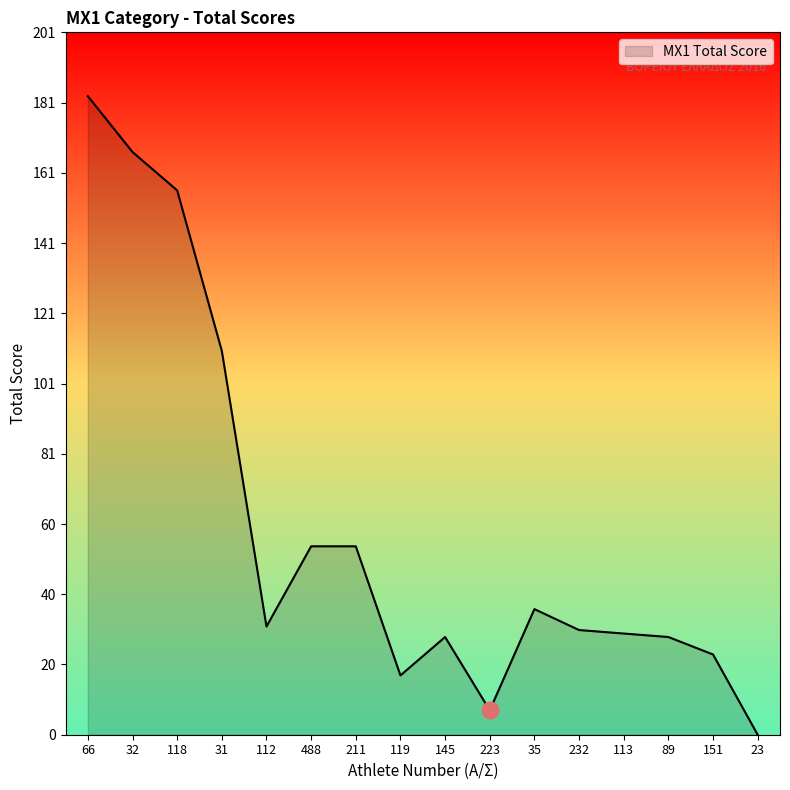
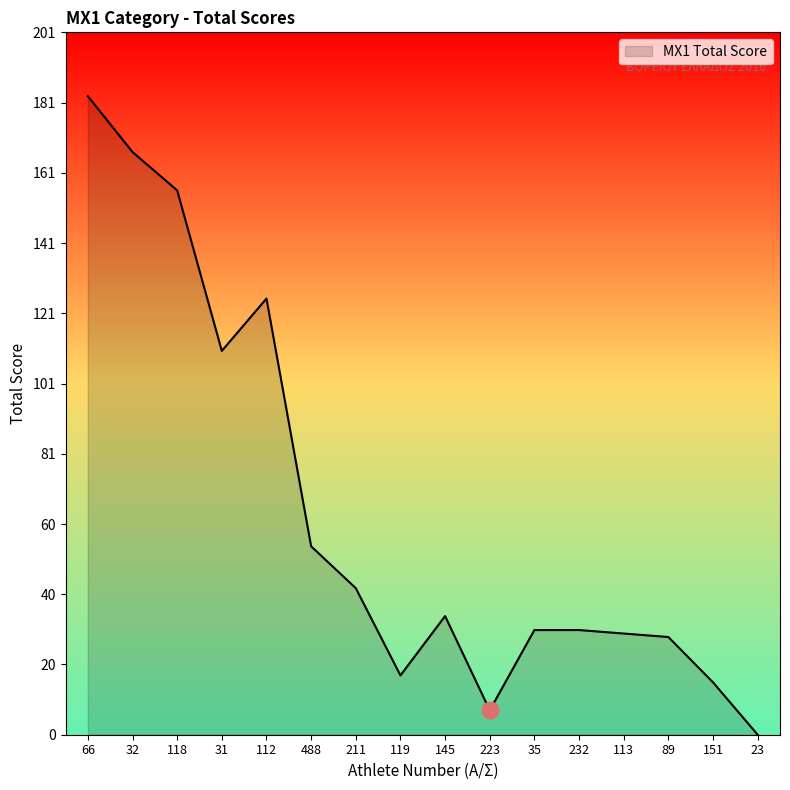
  {
    "MX1 Total Score": {
      "66": 183,
      "32": 167,
      "118": 156,
      "31": 110,
-     "112": 31,
+     "112": 125,
      "488": 54,
-     "211": 54,
+     "211": 42,
      "119": 17,
-     "145": 28,
-     "35": 36,
+     "145": 34,
+     "35": 30,
      "232": 30,
      "113": 29,
      "89": 28,
-     "151": 23,
+     "151": 15,
      "23": 0
    }
  }
